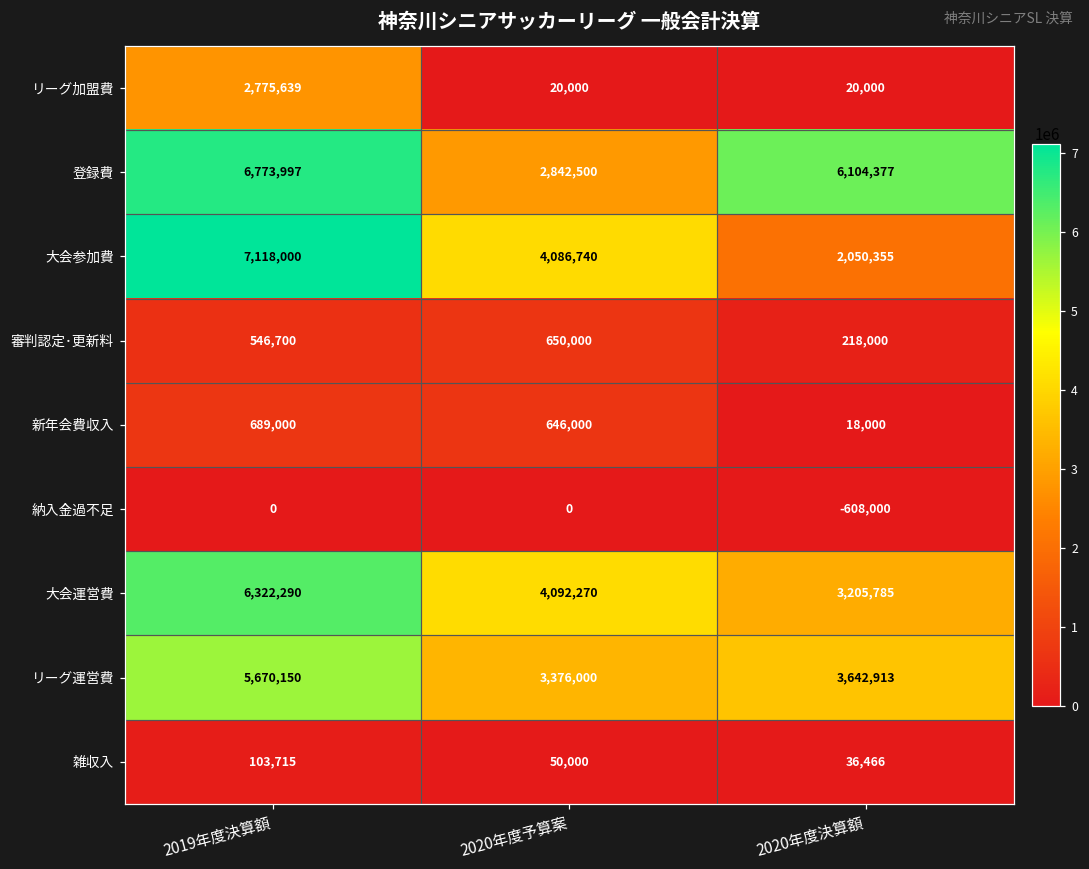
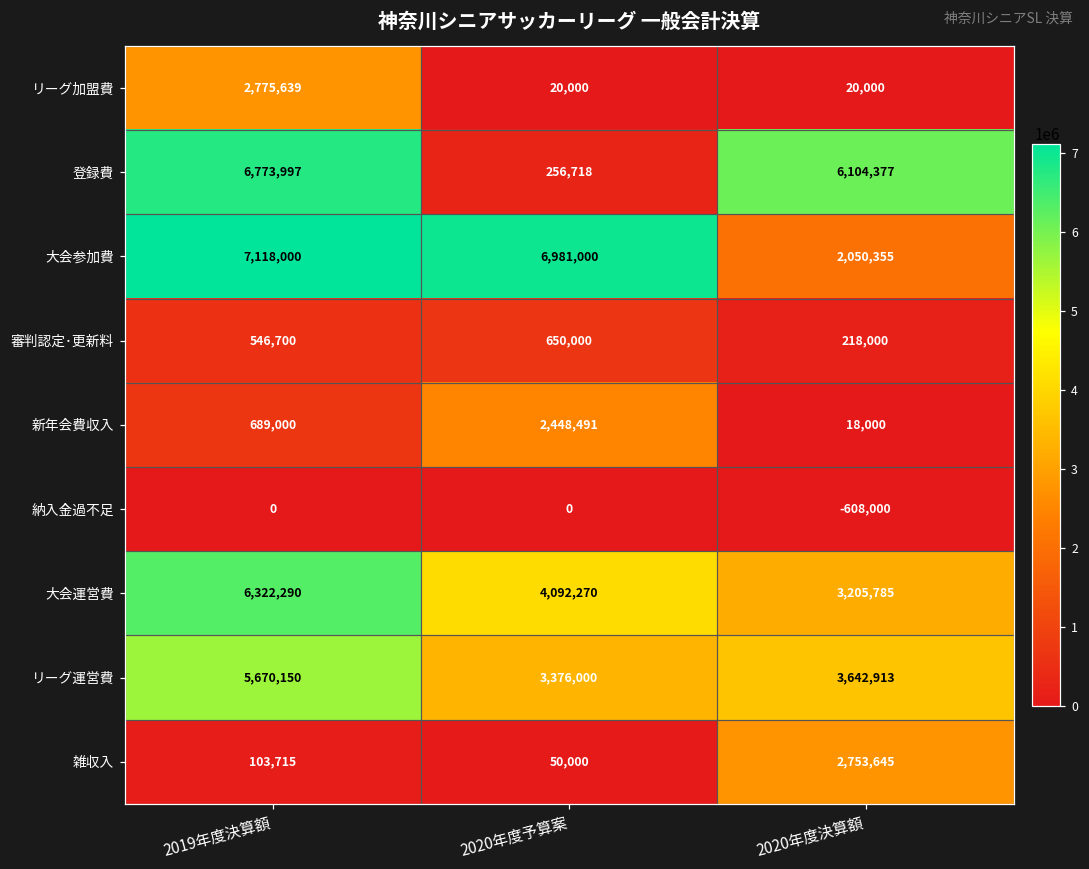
  {
    "リーグ加盟費": {
      "2019年度決算額": "2,775,639",
      "2020年度予算案": "20,000",
      "2020年度決算額": "20,000"
    },
    "登録費": {
      "2019年度決算額": "6,773,997",
-     "2020年度予算案": "2,842,500",
+     "2020年度予算案": "256,718",
      "2020年度決算額": "6,104,377"
    },
    "大会参加費": {
      "2019年度決算額": "7,118,000",
-     "2020年度予算案": "4,086,740",
+     "2020年度予算案": "6,981,000",
      "2020年度決算額": "2,050,355"
    },
    "審判認定･更新料": {
      "2019年度決算額": "546,700",
      "2020年度予算案": "650,000",
      "2020年度決算額": "218,000"
    },
    "新年会費収入": {
      "2019年度決算額": "689,000",
-     "2020年度予算案": "646,000",
+     "2020年度予算案": "2,448,491",
      "2020年度決算額": "18,000"
    },
    "納入金過不足": {
      "2019年度決算額": "0",
      "2020年度予算案": "0",
      "2020年度決算額": "-608,000"
    },
    "大会運営費": {
      "2019年度決算額": "6,322,290",
      "2020年度予算案": "4,092,270",
      "2020年度決算額": "3,205,785"
    },
    "リーグ運営費": {
      "2019年度決算額": "5,670,150",
      "2020年度予算案": "3,376,000",
      "2020年度決算額": "3,642,913"
    },
    "雑収入": {
      "2019年度決算額": "103,715",
      "2020年度予算案": "50,000",
-     "2020年度決算額": "36,466"
+     "2020年度決算額": "2,753,645"
    }
  }
